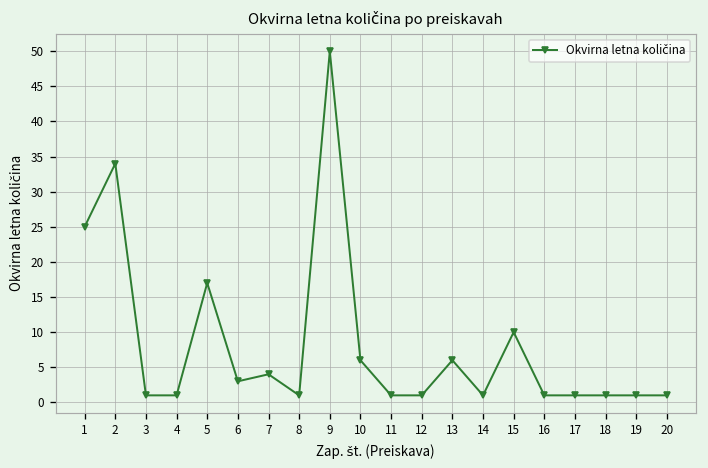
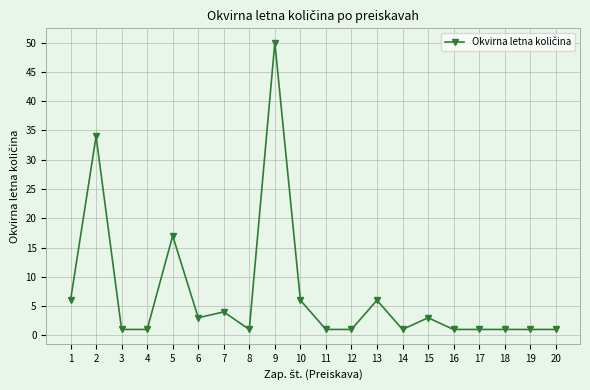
  {
-   "1": 25,
+   "1": 6,
    "2": 34,
    "3": 1,
    "4": 1,
    "5": 17,
    "6": 3,
    "7": 4,
    "8": 1,
    "9": 50,
    "10": 6,
    "11": 1,
    "12": 1,
    "13": 6,
    "14": 1,
-   "15": 10,
+   "15": 3,
    "16": 1,
    "17": 1,
    "18": 1,
    "19": 1,
    "20": 1
  }
